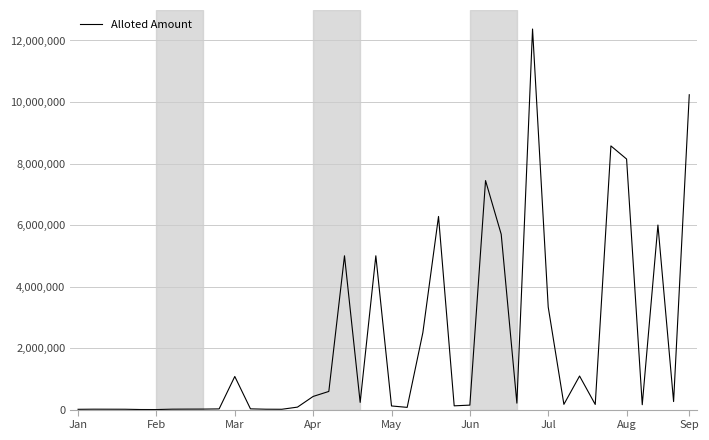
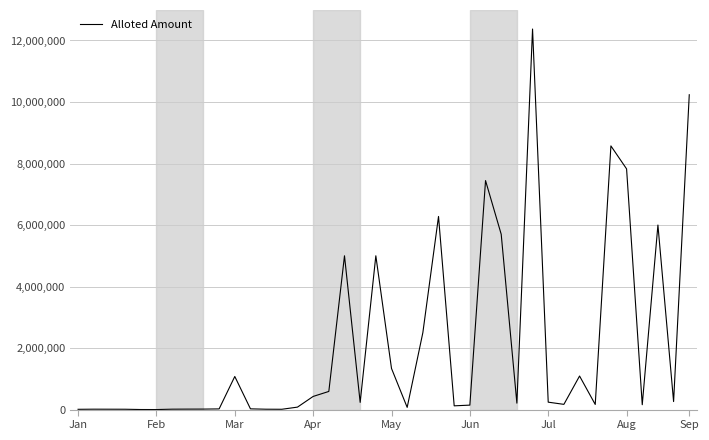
  {
    "Jan": "0",
    "Feb": "0",
    "Mar": "1,100,000",
    "Apr": "400,000",
-   "May": "100,000",
+   "May": "1,300,000",
    "Jun": "100,000",
-   "Jul": "3,300,000",
-   "Aug": "8,100,000",
+   "Jul": "200,000",
+   "Aug": "7,800,000",
    "Sep": "10,200,000"
  }
